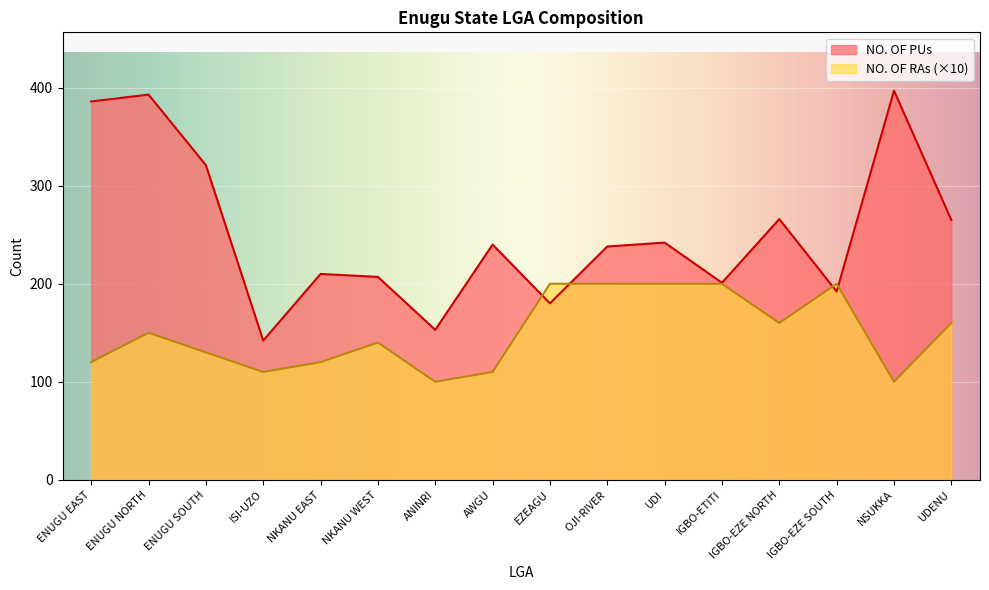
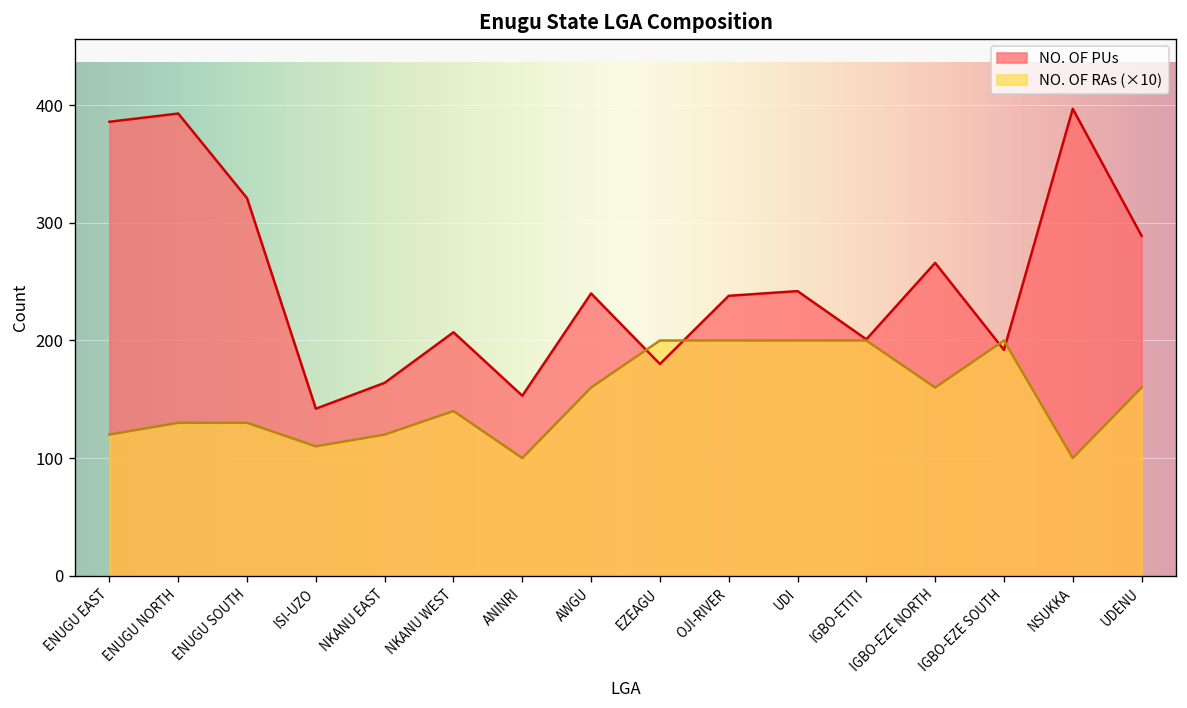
  {
    "NO. OF PUs": {
      "ENUGU EAST": 390,
      "ENUGU NORTH": 390,
      "ENUGU SOUTH": 320,
      "ISI-UZO": 140,
-     "NKANU EAST": 210,
+     "NKANU EAST": 160,
      "NKANU WEST": 210,
      "ANINRI": 150,
      "AWGU": 240,
      "EZEAGU": 180,
      "OJI-RIVER": 240,
      "UDI": 240,
      "IGBO-EZE NORTH": 270,
      "IGBO-EZE SOUTH": 190,
      "NSUKKA": 400,
-     "UDENU": 270
+     "UDENU": 290
    },
    "NO. OF RAs (×10)": {
      "ENUGU EAST": 120,
-     "ENUGU NORTH": 150,
+     "ENUGU NORTH": 130,
      "ENUGU SOUTH": 130,
      "ISI-UZO": 110,
      "NKANU EAST": 120,
      "NKANU WEST": 140,
      "ANINRI": 100,
-     "AWGU": 110,
+     "AWGU": 160,
      "EZEAGU": 200,
      "OJI-RIVER": 200,
      "UDI": 200,
      "IGBO-EZE NORTH": 160,
      "IGBO-EZE SOUTH": 200,
      "NSUKKA": 100,
      "UDENU": 160
    }
  }
